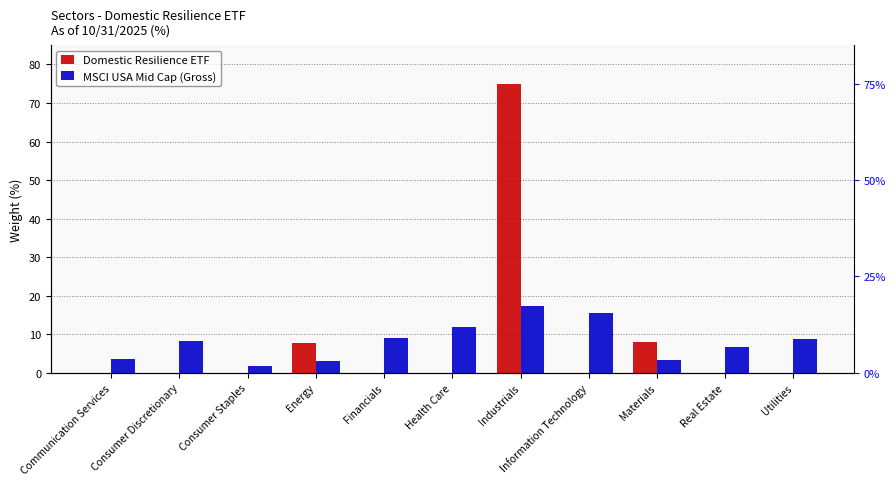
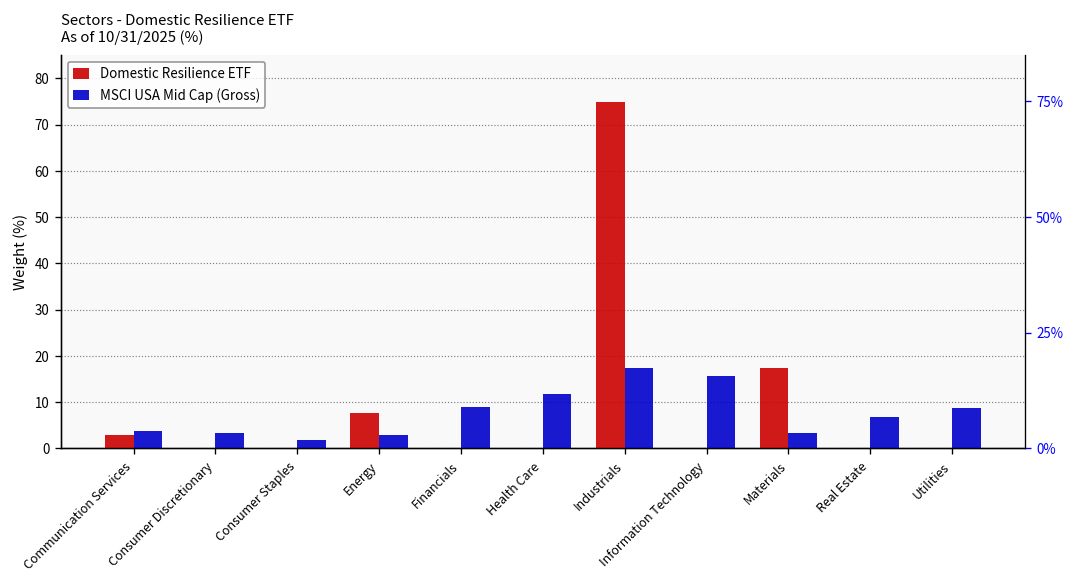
  {
    "Domestic Resilience ETF": {
-     "Communication Services": 0,
+     "Communication Services": 3,
      "Consumer Discretionary": 0,
      "Consumer Staples": 0,
      "Energy": 8,
      "Financials": 0,
      "Health Care": 0,
      "Industrials": 75,
      "Information Technology": 0,
-     "Materials": 8,
+     "Materials": 17,
      "Real Estate": 0,
      "Utilities": 0
    },
    "MSCI USA Mid Cap (Gross)": {
      "Communication Services": 4,
-     "Consumer Discretionary": 8,
+     "Consumer Discretionary": 3,
      "Consumer Staples": 2,
      "Energy": 3,
      "Financials": 9,
      "Health Care": 12,
      "Industrials": 17,
      "Information Technology": 16,
      "Materials": 3,
      "Real Estate": 7,
      "Utilities": 9
    }
  }
